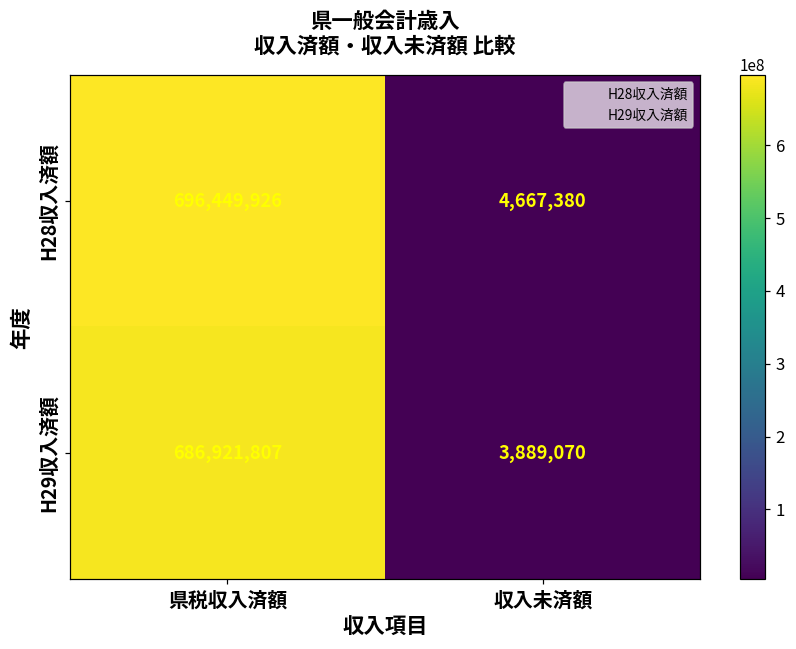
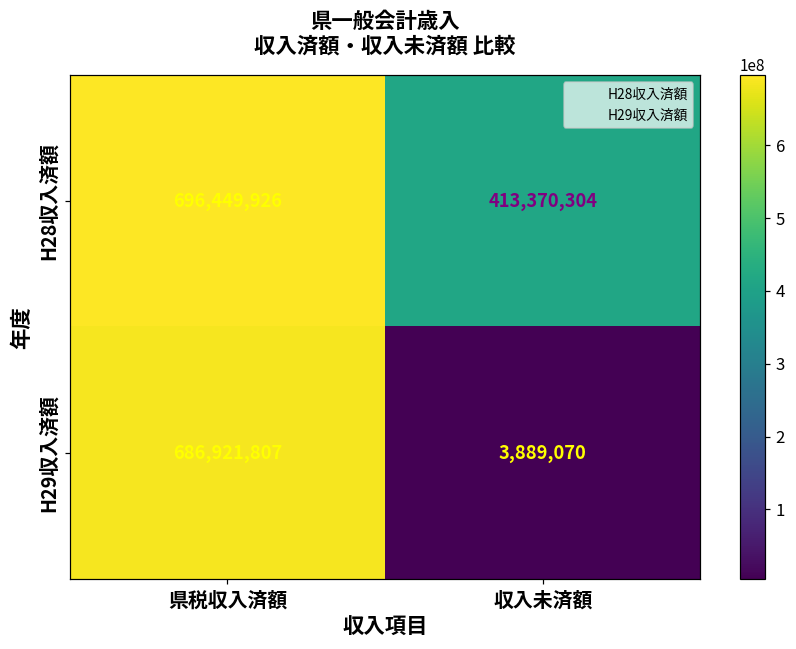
  {
    "H28収入済額": {
-     "収入未済額": "4,667,380"
+     "収入未済額": "413,370,304"
    },
    "H29収入済額": {
      "収入未済額": "3,889,070"
    }
  }
